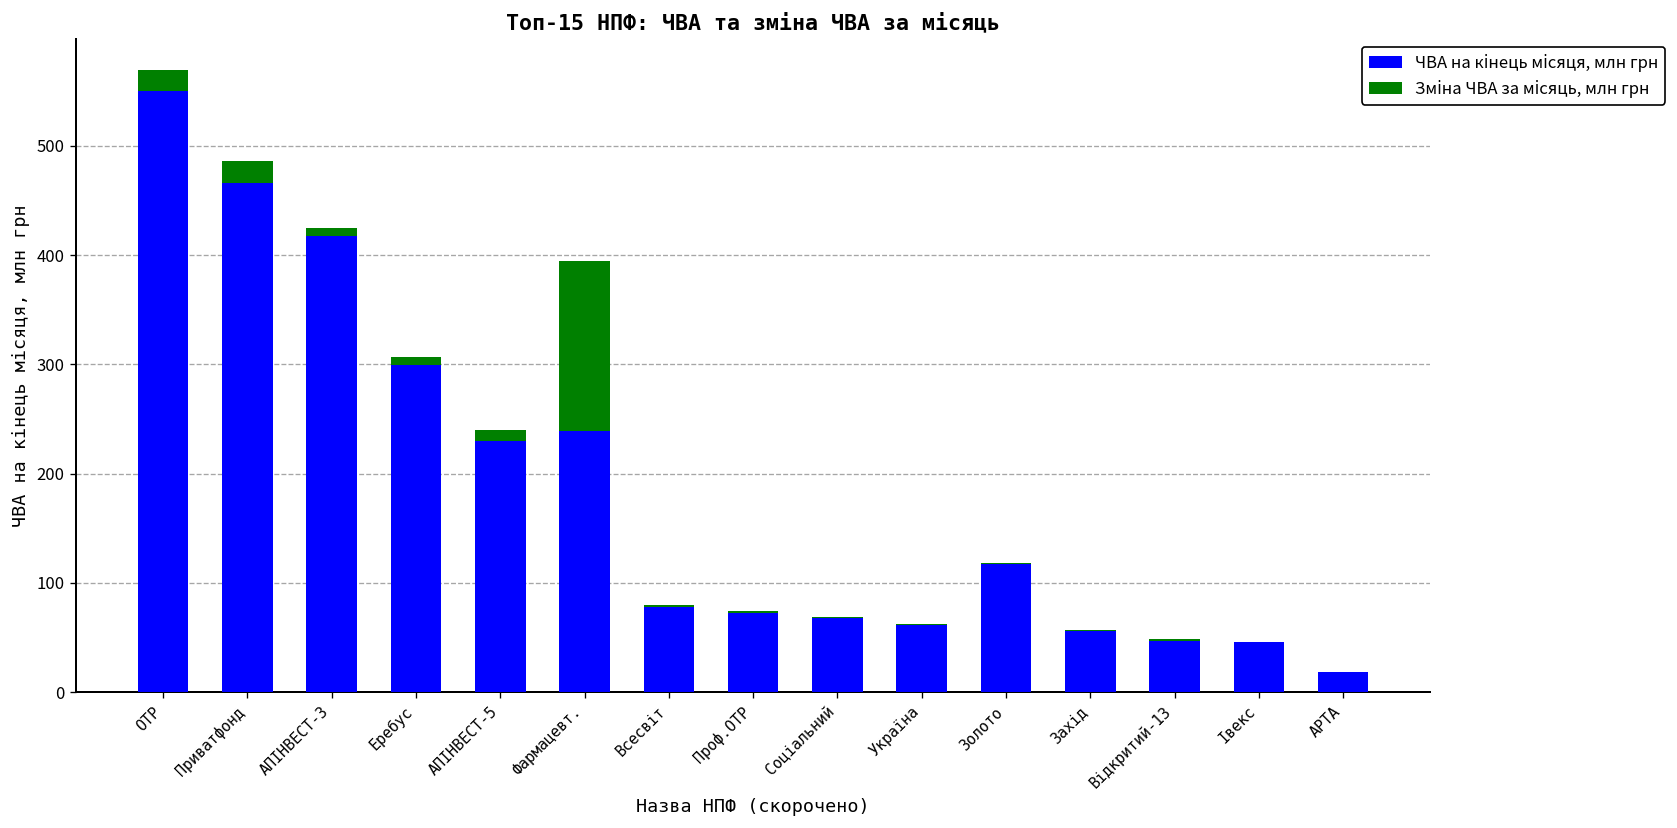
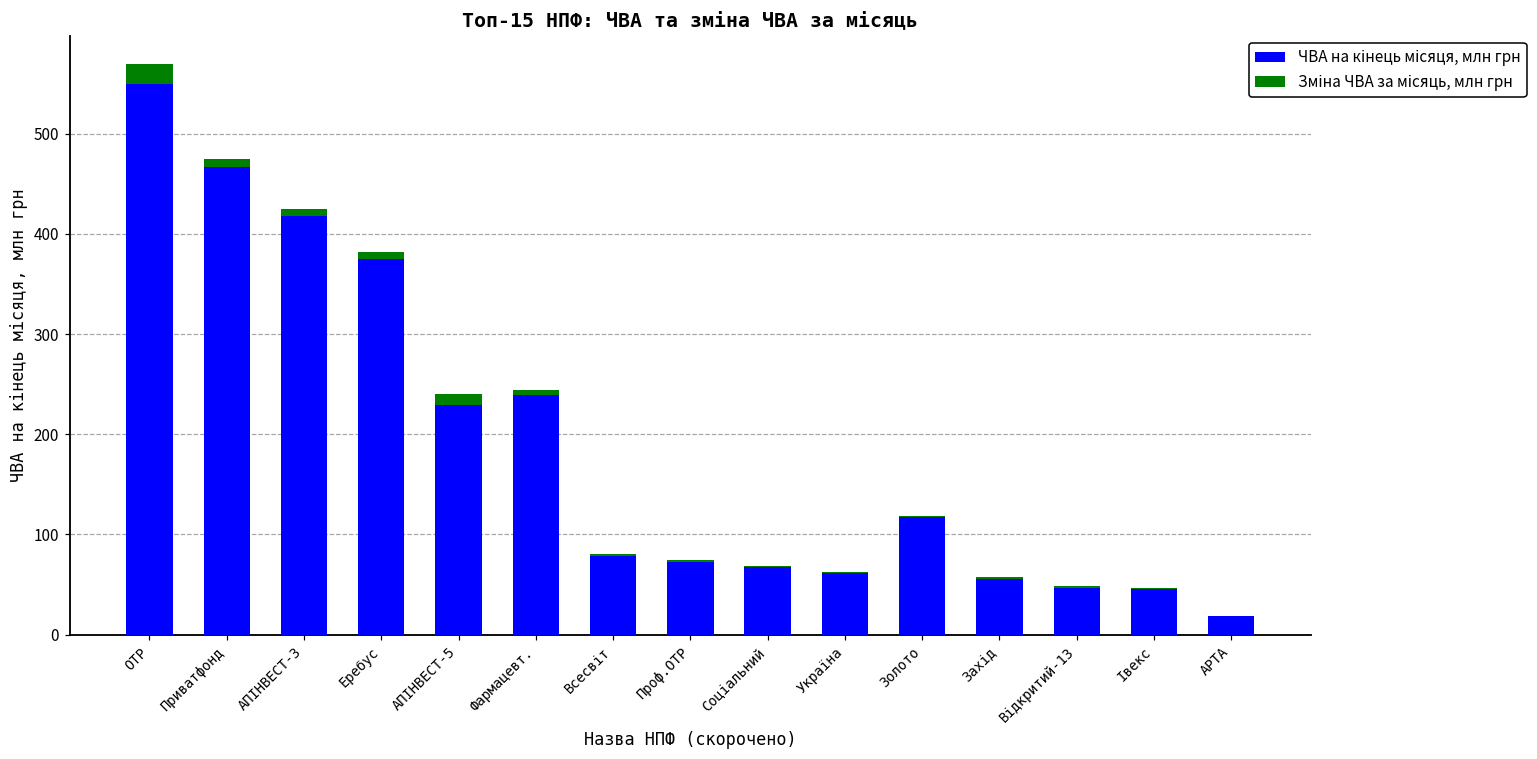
  {
    "ЧВА на кінець місяця, млн грн": {
      "OTP": 550,
      "Приватфонд": 470,
      "АПІНВЕСТ-3": 420,
-     "Еребус": 300,
+     "Еребус": 370,
      "АПІНВЕСТ-5": 230,
      "Фармацевт.": 240,
      "Всесвіт": 80,
      "Проф.OTP": 70,
      "Соціальний": 70,
      "Україна": 60,
      "Золото": 120,
      "Захід": 60,
      "Відкритий-13": 50,
      "Івекс": 50,
      "АРТА": 20
    },
    "Зміна ЧВА за місяць, млн грн": {
      "OTP": 20,
-     "Приватфонд": 20,
+     "Приватфонд": 10,
      "АПІНВЕСТ-3": 10,
      "Еребус": 10,
      "АПІНВЕСТ-5": 10,
-     "Фармацевт.": 160
+     "Фармацевт.": 0
    }
  }
